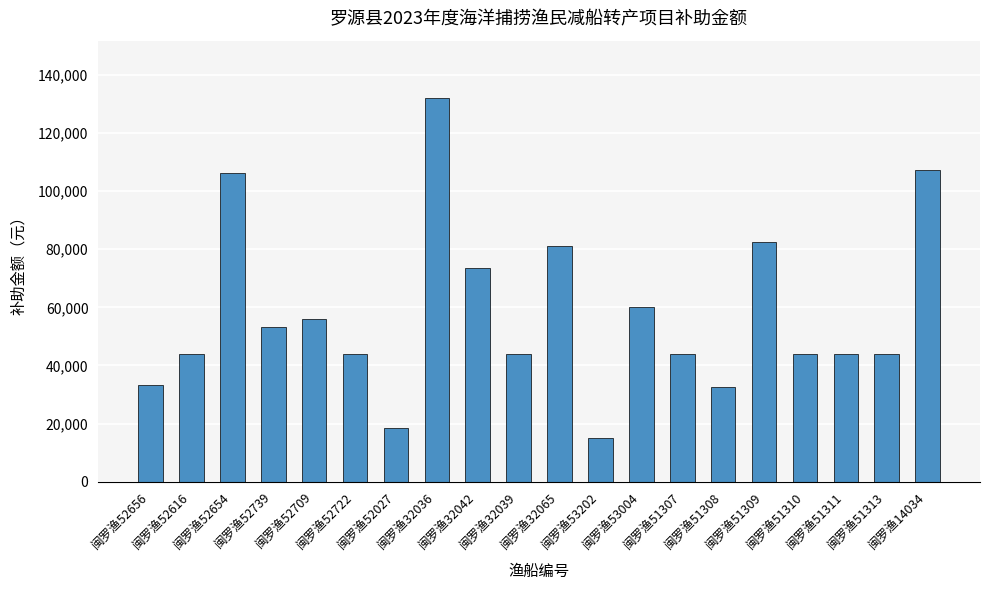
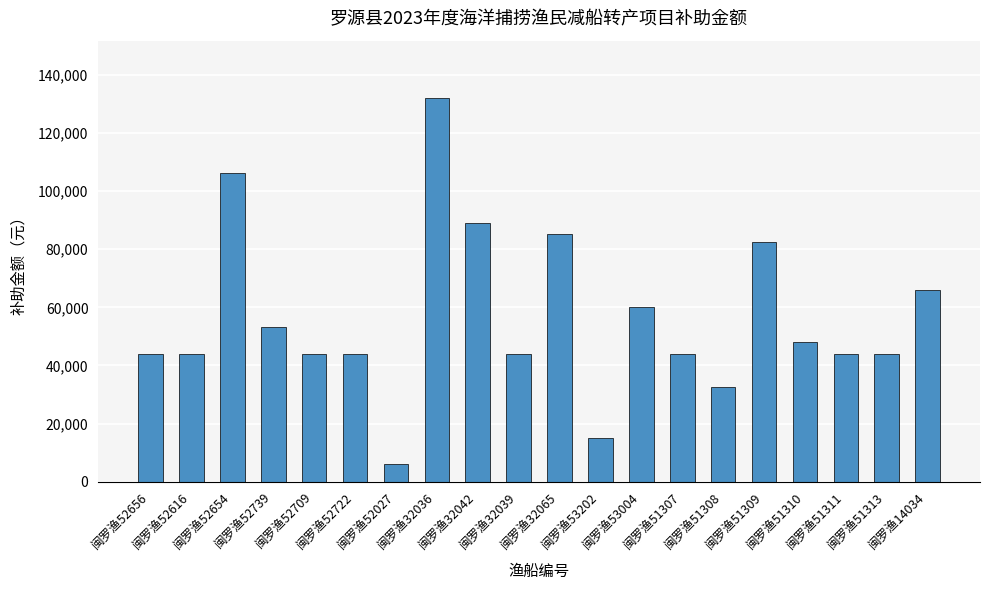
  {
-   "闽罗渔52656": "33,000",
+   "闽罗渔52656": "44,000",
    "闽罗渔52616": "44,000",
    "闽罗渔52654": "106,000",
    "闽罗渔52739": "53,000",
-   "闽罗渔52709": "56,000",
+   "闽罗渔52709": "44,000",
    "闽罗渔52722": "44,000",
-   "闽罗渔52027": "19,000",
+   "闽罗渔52027": "6,000",
    "闽罗渔32036": "132,000",
-   "闽罗渔32042": "74,000",
+   "闽罗渔32042": "89,000",
    "闽罗渔32039": "44,000",
-   "闽罗渔32065": "81,000",
+   "闽罗渔32065": "85,000",
    "闽罗渔53202": "15,000",
    "闽罗渔53004": "60,000",
    "闽罗渔51307": "44,000",
    "闽罗渔51308": "33,000",
    "闽罗渔51309": "82,000",
-   "闽罗渔51310": "44,000",
+   "闽罗渔51310": "48,000",
    "闽罗渔51311": "44,000",
    "闽罗渔51313": "44,000",
-   "闽罗渔14034": "107,000"
+   "闽罗渔14034": "66,000"
  }
